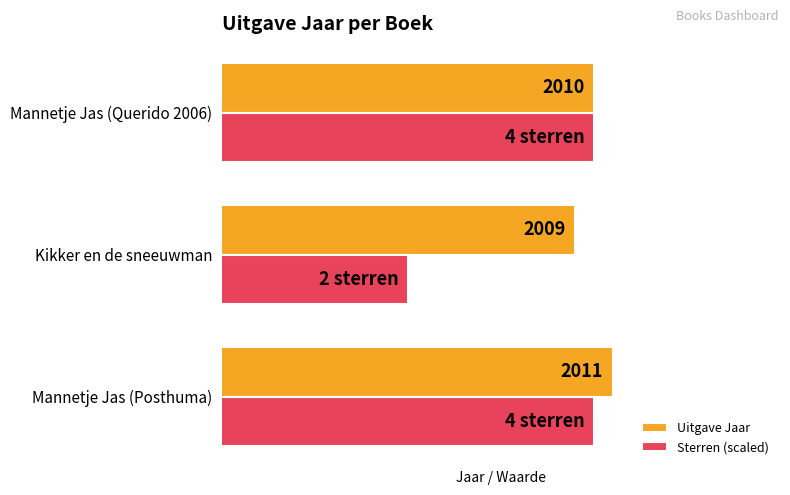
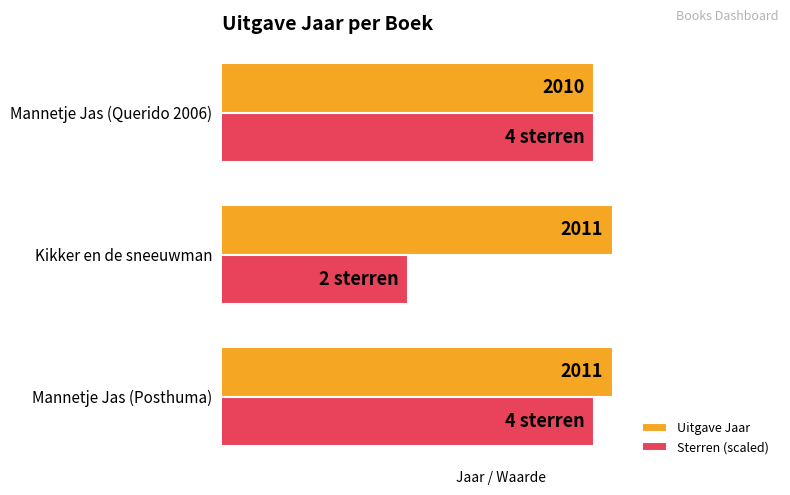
  {
    "Uitgave Jaar": {
      "Mannetje Jas (Querido 2006)": 2010,
-     "Kikker en de sneeuwman": 2009,
+     "Kikker en de sneeuwman": 2011,
      "Mannetje Jas (Posthuma)": 2011
    }
  }
